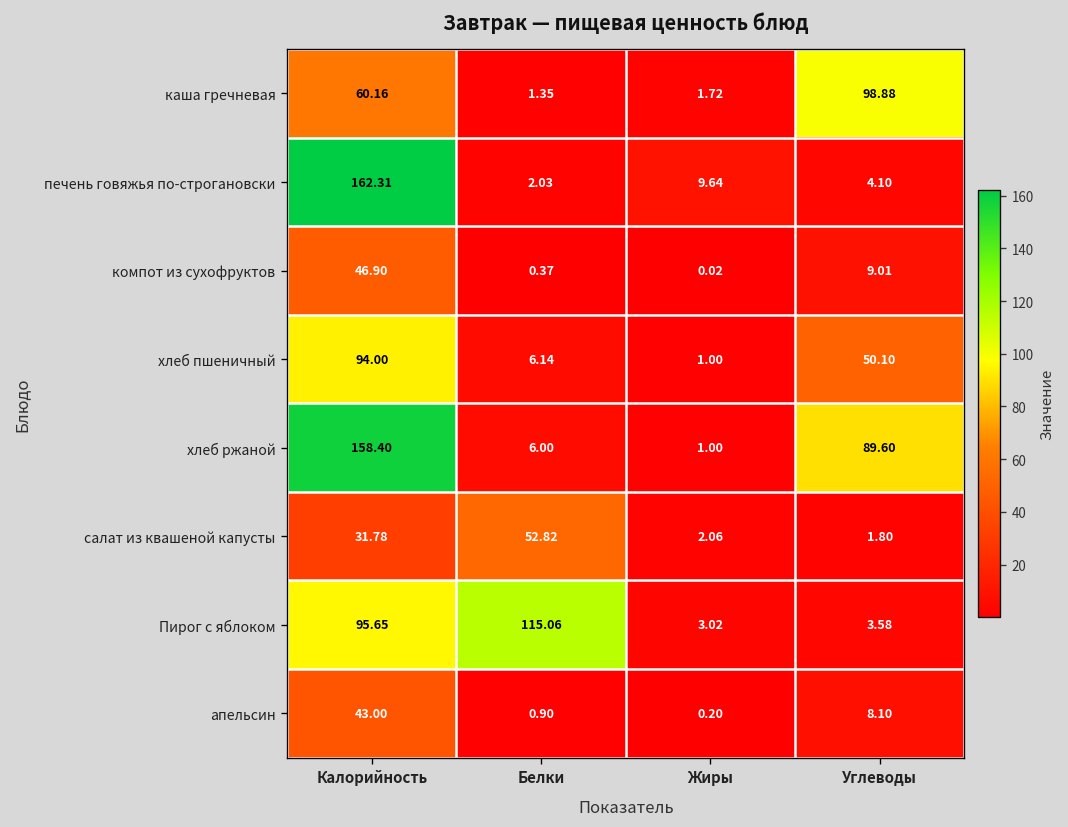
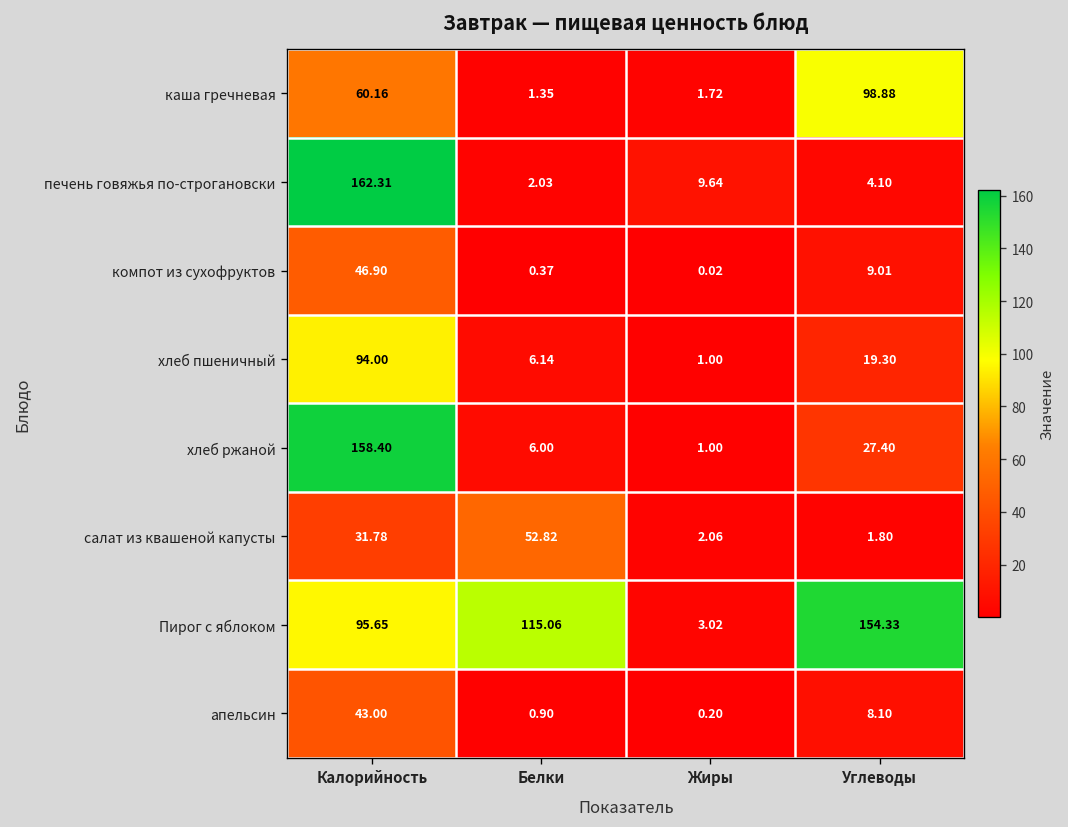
  {
    "каша гречневая": {
      "Калорийность": 60.16,
      "Белки": 1.35,
      "Жиры": 1.72,
      "Углеводы": 98.88
    },
    "печень говяжья по-строгановски": {
      "Калорийность": 162.31,
      "Белки": 2.03,
      "Жиры": 9.64,
      "Углеводы": 4.10
    },
    "компот из сухофруктов": {
      "Калорийность": 46.90,
      "Белки": 0.37,
      "Жиры": 0.02,
      "Углеводы": 9.01
    },
    "хлеб пшеничный": {
      "Калорийность": 94.00,
      "Белки": 6.14,
      "Жиры": 1.00,
-     "Углеводы": 50.10
+     "Углеводы": 19.30
    },
    "хлеб ржаной": {
      "Калорийность": 158.40,
      "Белки": 6.00,
      "Жиры": 1.00,
-     "Углеводы": 89.60
+     "Углеводы": 27.40
    },
    "салат из квашеной капусты": {
      "Калорийность": 31.78,
      "Белки": 52.82,
      "Жиры": 2.06,
      "Углеводы": 1.80
    },
    "Пирог с яблоком": {
      "Калорийность": 95.65,
      "Белки": 115.06,
      "Жиры": 3.02,
-     "Углеводы": 3.58
+     "Углеводы": 154.33
    },
    "апельсин": {
      "Калорийность": 43.00,
      "Белки": 0.90,
      "Жиры": 0.20,
      "Углеводы": 8.10
    }
  }
